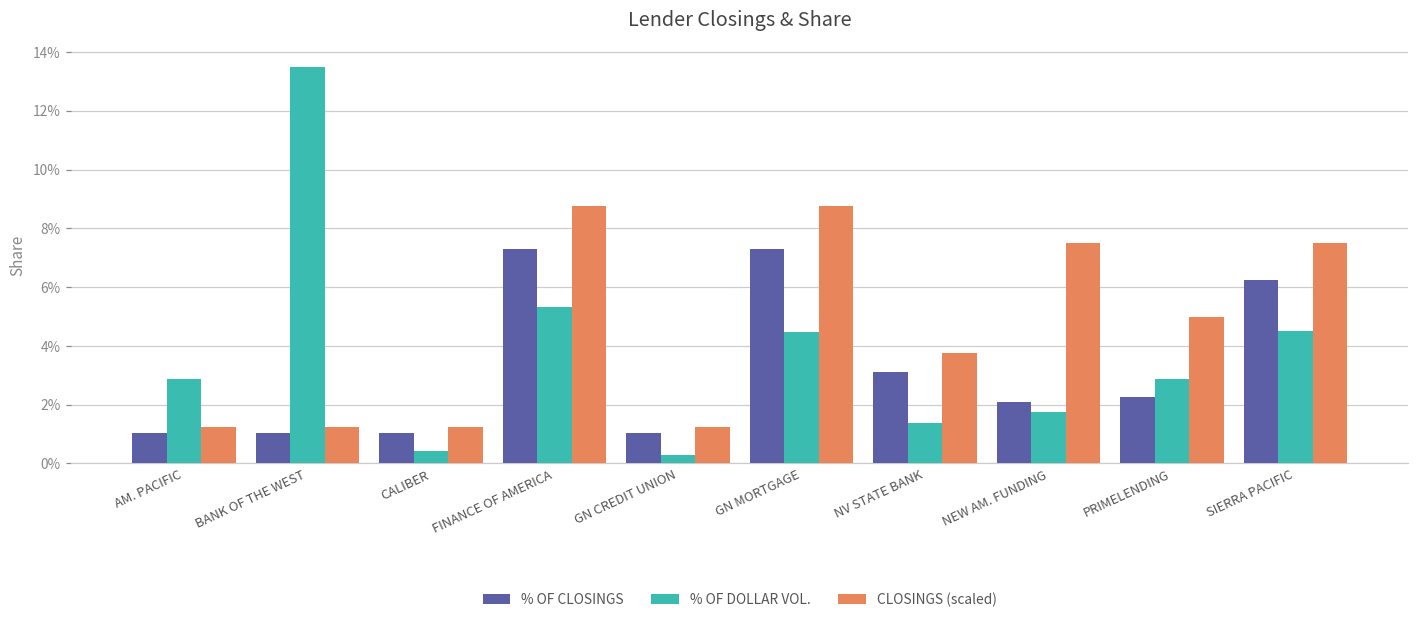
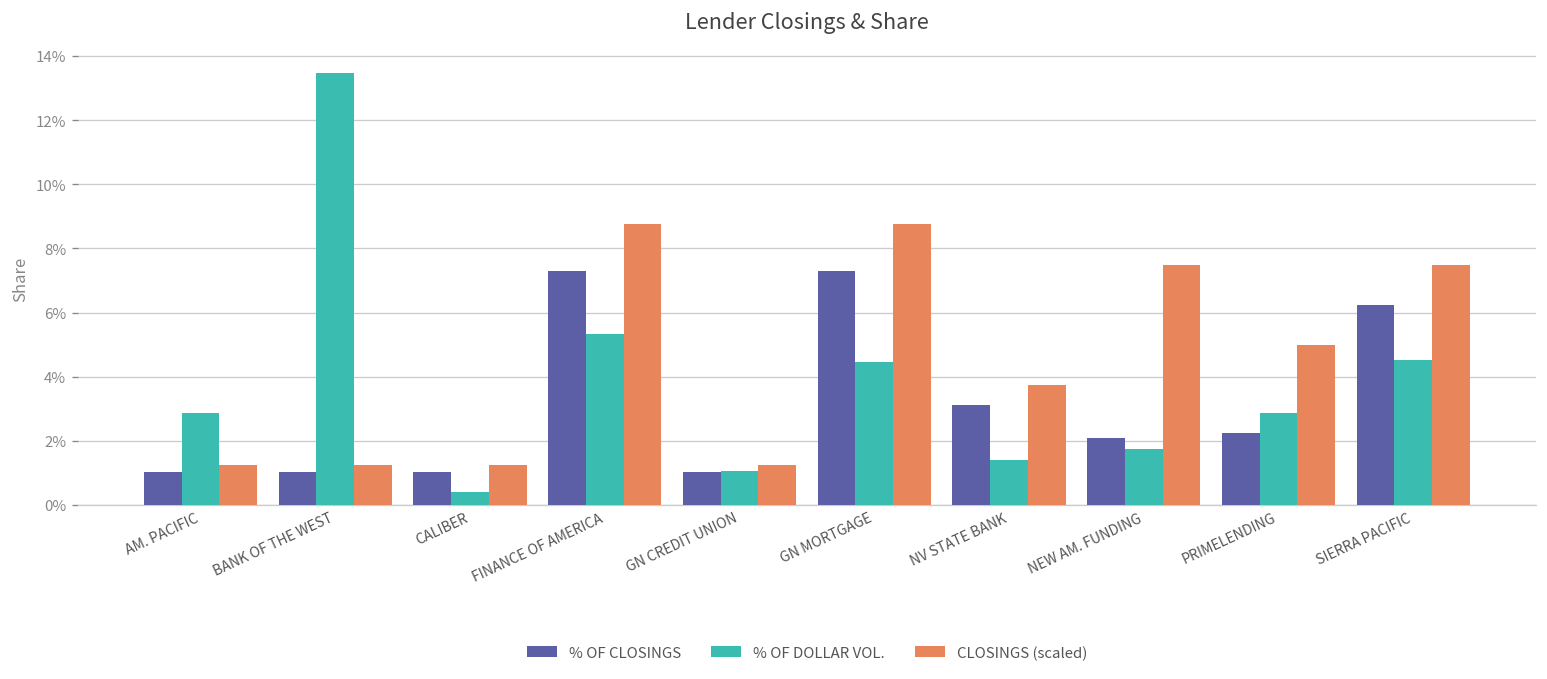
  {
    "% OF CLOSINGS": {
      "AM. PACIFIC": "1.0%",
      "BANK OF THE WEST": "1.0%",
      "CALIBER": "1.0%",
      "FINANCE OF AMERICA": "7.3%",
      "GN CREDIT UNION": "1.0%",
      "GN MORTGAGE": "7.3%",
      "NV STATE BANK": "3.1%",
      "NEW AM. FUNDING": "2.1%",
      "PRIMELENDING": "2.2%",
      "SIERRA PACIFIC": "6.3%"
    },
    "% OF DOLLAR VOL.": {
      "AM. PACIFIC": "2.9%",
      "BANK OF THE WEST": "13.5%",
      "CALIBER": "0.4%",
      "FINANCE OF AMERICA": "5.3%",
-     "GN CREDIT UNION": "0.3%",
+     "GN CREDIT UNION": "1.1%",
      "GN MORTGAGE": "4.5%",
      "NV STATE BANK": "1.4%",
      "NEW AM. FUNDING": "1.7%",
      "PRIMELENDING": "2.9%",
      "SIERRA PACIFIC": "4.5%"
    },
    "CLOSINGS (scaled)": {
      "AM. PACIFIC": "1.3%",
      "BANK OF THE WEST": "1.3%",
      "CALIBER": "1.3%",
      "FINANCE OF AMERICA": "8.8%",
      "GN CREDIT UNION": "1.3%",
      "GN MORTGAGE": "8.8%",
      "NV STATE BANK": "3.8%",
      "NEW AM. FUNDING": "7.5%",
      "PRIMELENDING": "5.0%",
      "SIERRA PACIFIC": "7.5%"
    }
  }
